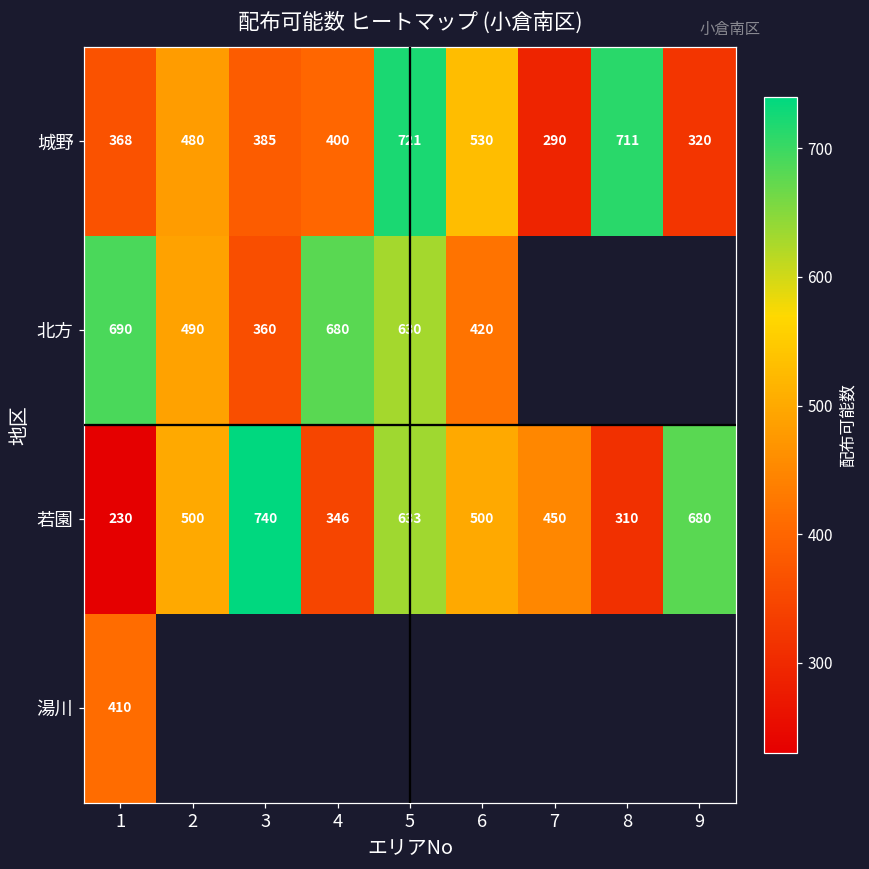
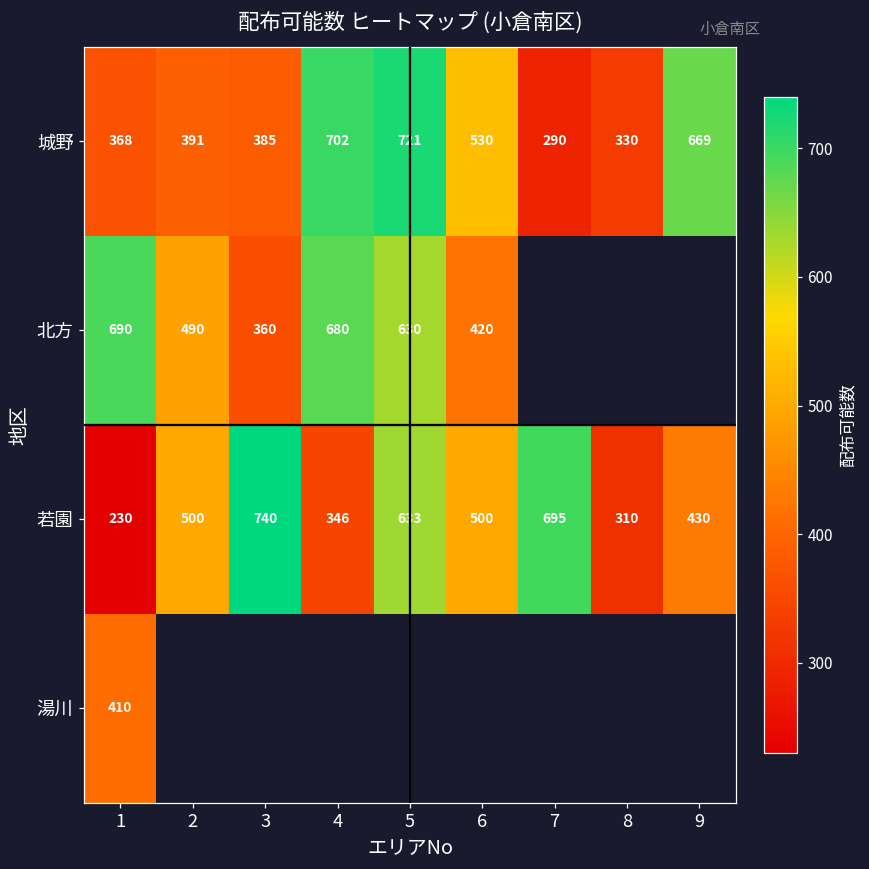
  {
    "城野": {
      "1": 368,
-     "2": 480,
+     "2": 391,
      "3": 385,
-     "4": 400,
+     "4": 702,
      "5": 721,
      "6": 530,
      "7": 290,
-     "8": 711,
-     "9": 320
+     "8": 330,
+     "9": 669
    },
    "北方": {
      "1": 690,
      "2": 490,
      "3": 360,
      "4": 680,
      "5": 630,
      "6": 420
    },
    "若園": {
      "1": 230,
      "2": 500,
      "3": 740,
      "4": 346,
      "5": 633,
      "6": 500,
-     "7": 450,
+     "7": 695,
      "8": 310,
-     "9": 680
+     "9": 430
    },
    "湯川": {
      "1": 410
    }
  }
